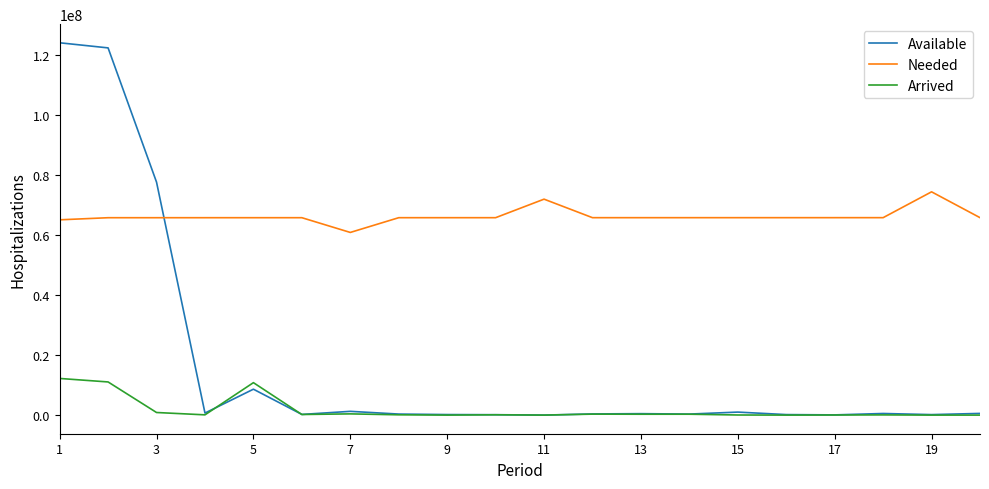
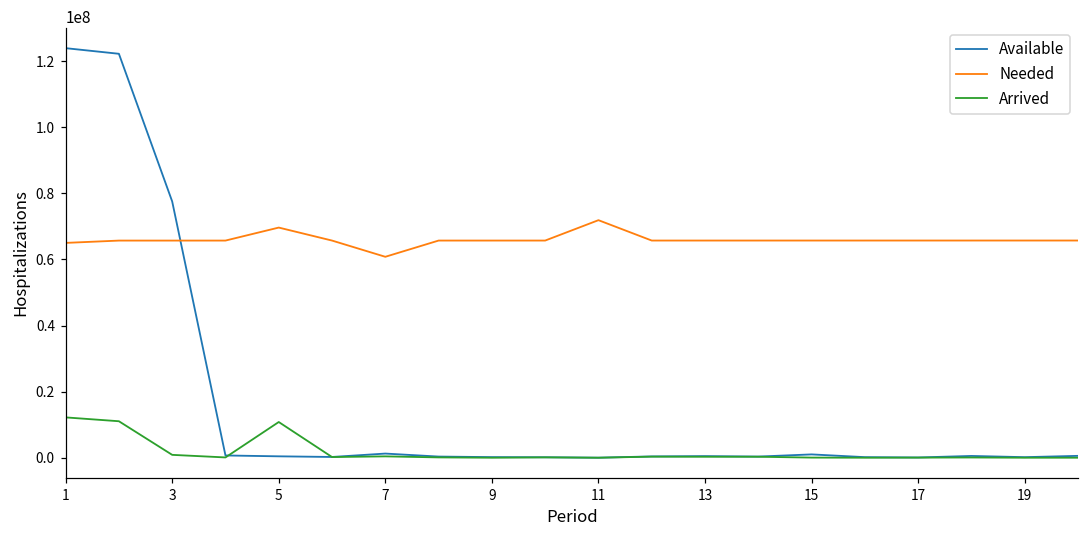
  {
    "Available": {
      "1": 124000000,
      "3": 78000000,
-     "5": 9000000,
+     "5": 0,
      "7": 1000000,
      "15": 1000000
    },
    "Needed": {
      "1": 65000000,
      "3": 66000000,
-     "5": 66000000,
+     "5": 70000000,
      "7": 61000000,
      "9": 66000000,
      "11": 72000000,
      "13": 66000000,
      "15": 66000000,
      "17": 66000000,
-     "19": 74000000
+     "19": 66000000
    },
    "Arrived": {
      "1": 12000000,
      "3": 1000000,
      "5": 11000000,
      "7": 0,
      "15": 0
    }
  }
